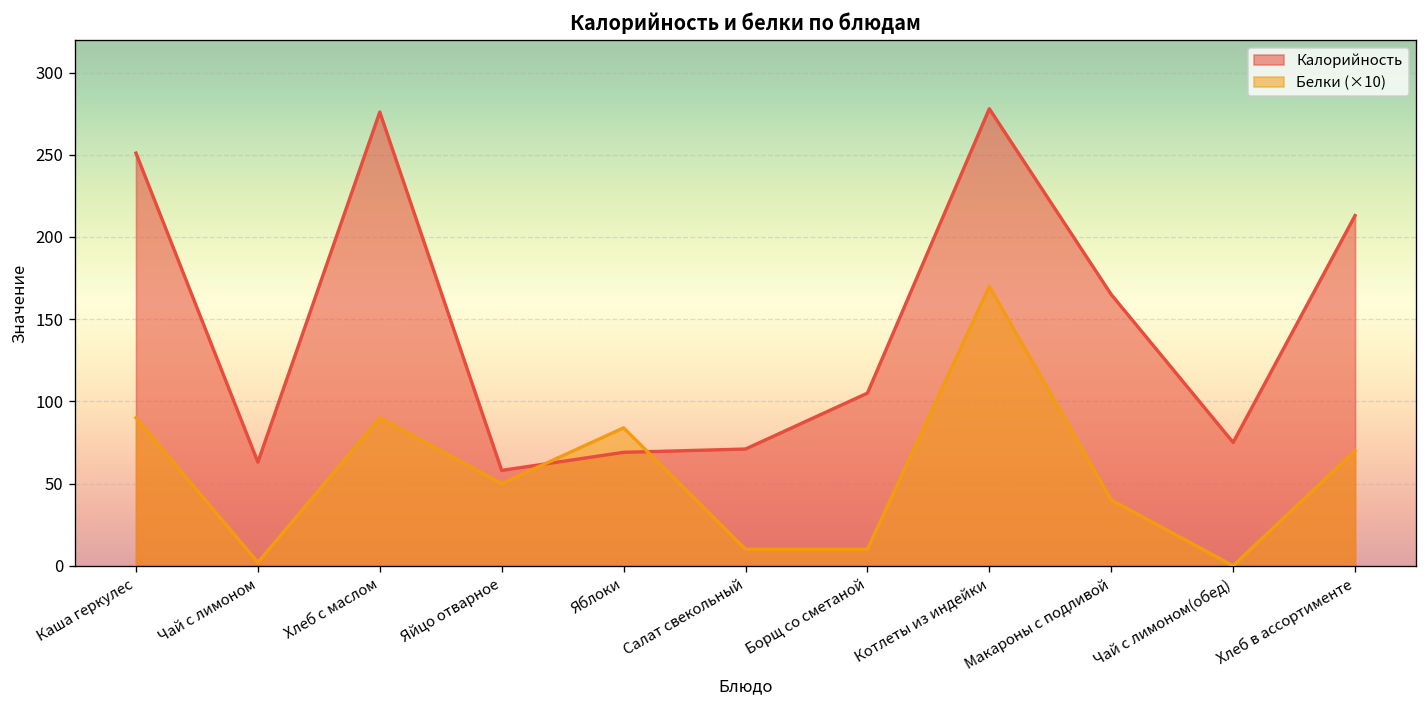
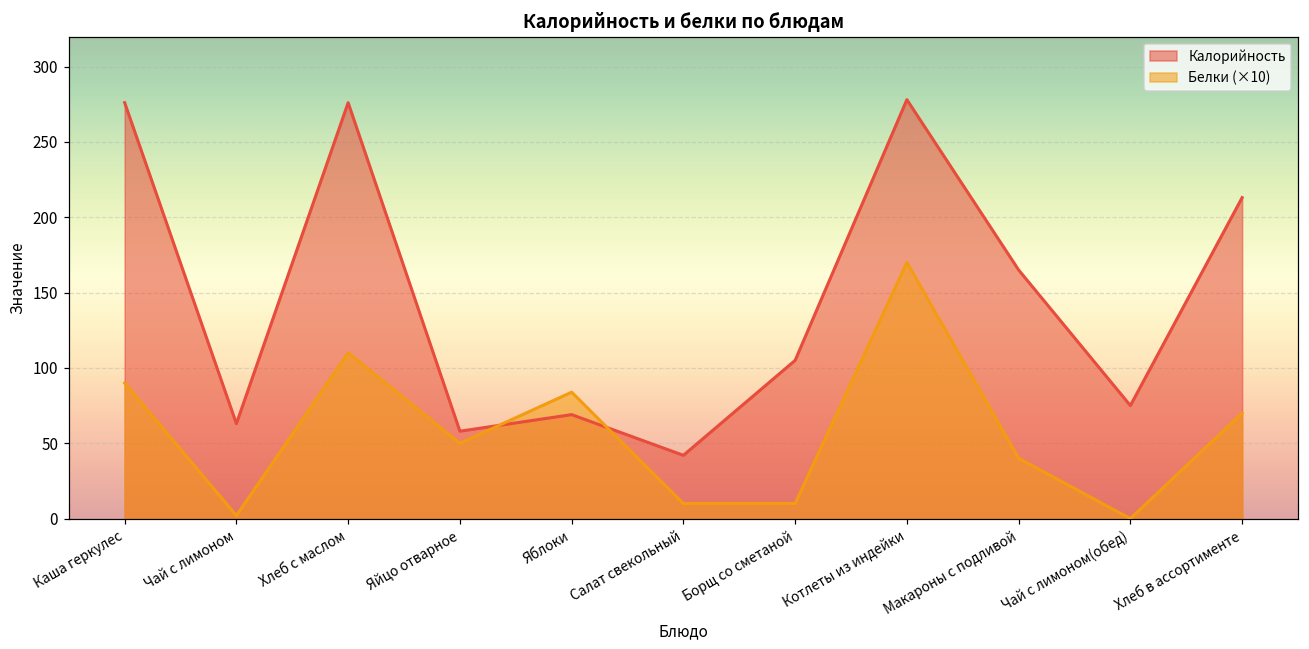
  {
    "Калорийность": {
-     "Каша геркулес": 251,
+     "Каша геркулес": 276,
      "Чай с лимоном": 63,
      "Хлеб с маслом": 276,
      "Яйцо отварное": 58,
      "Яблоки": 69,
-     "Салат свекольный": 71,
+     "Салат свекольный": 42,
      "Борщ со сметаной": 105,
      "Котлеты из индейки": 278,
      "Макароны с подливой": 165,
      "Чай с лимоном(обед)": 75,
      "Хлеб в ассортименте": 213
    },
    "Белки (×10)": {
      "Каша геркулес": 90,
      "Чай с лимоном": 2,
-     "Хлеб с маслом": 90,
+     "Хлеб с маслом": 110,
      "Яйцо отварное": 50,
      "Яблоки": 84,
      "Салат свекольный": 10,
      "Борщ со сметаной": 10,
      "Котлеты из индейки": 170,
      "Макароны с подливой": 40,
      "Чай с лимоном(обед)": 0,
      "Хлеб в ассортименте": 70
    }
  }
